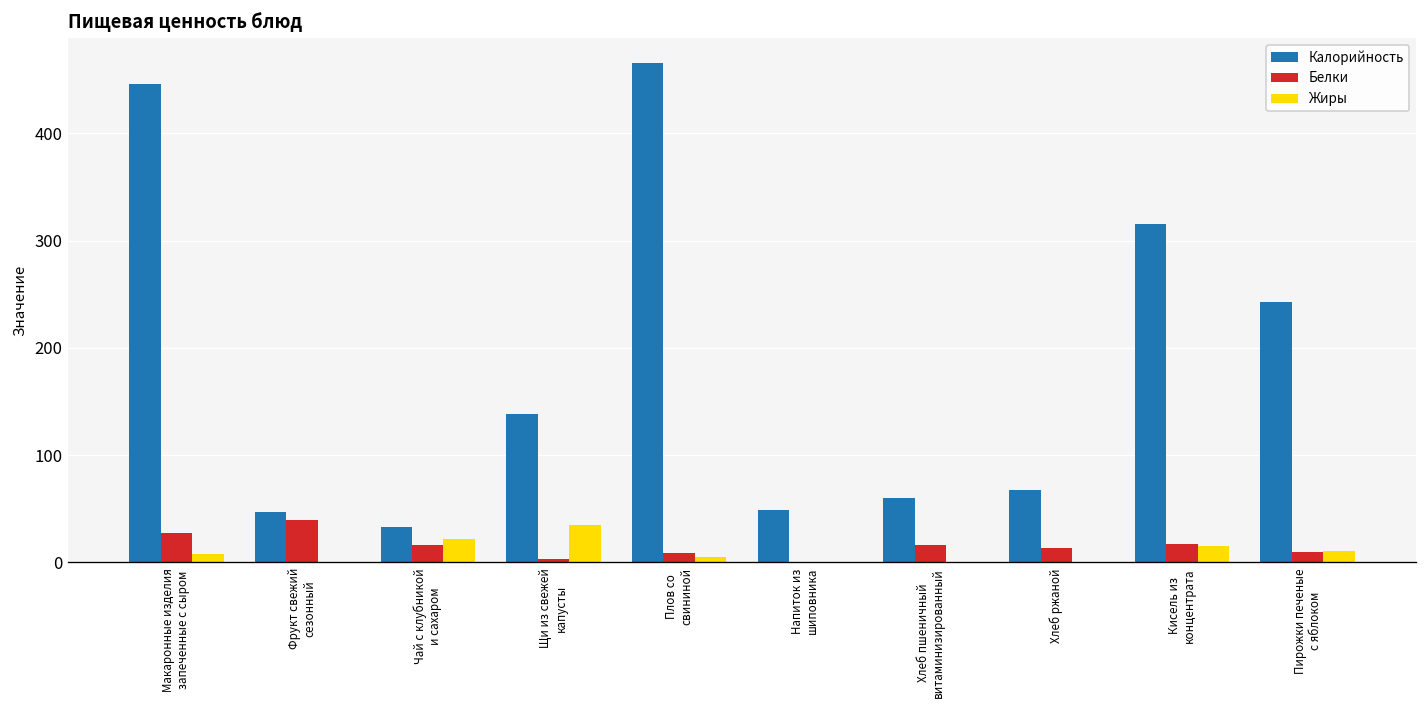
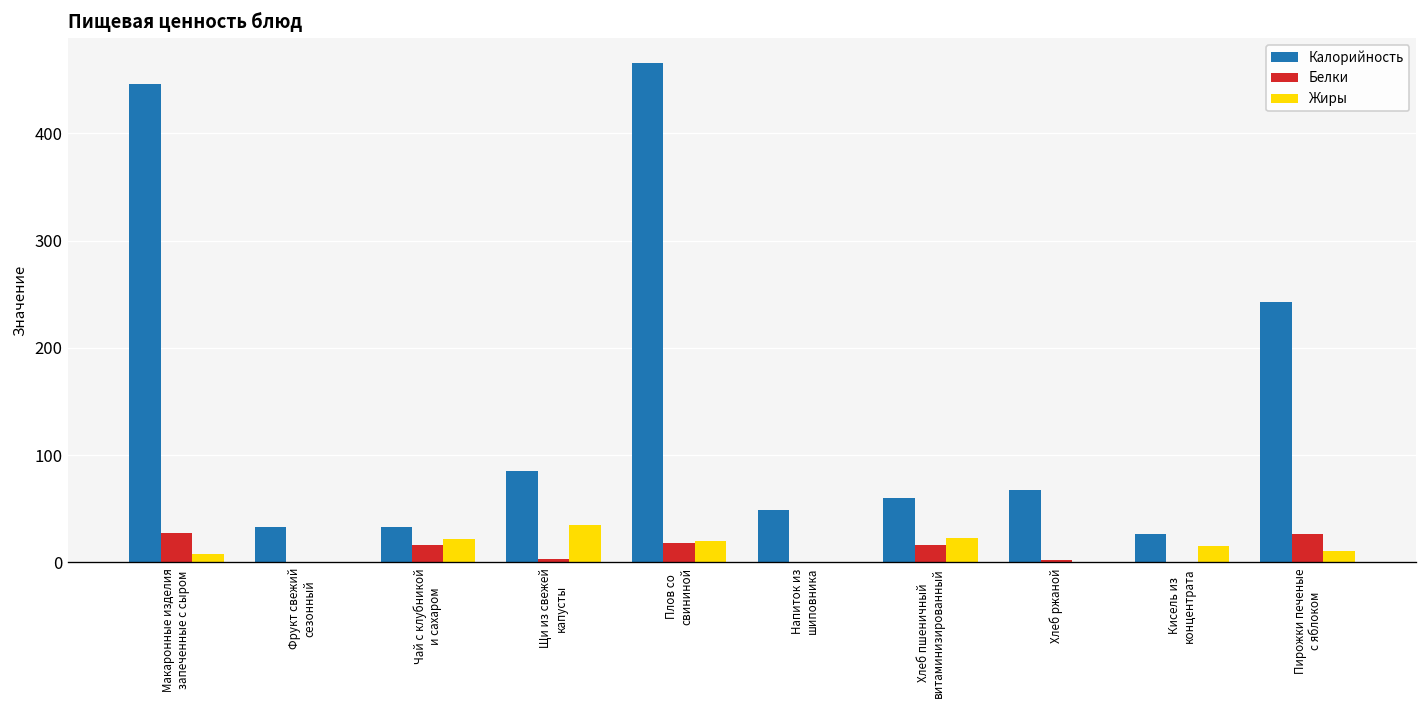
  {
    "Калорийность": {
      "Макаронные изделия запеченные с сыром": 450,
-     "Фрукт свежий сезонный": 50,
+     "Фрукт свежий сезонный": 30,
      "Чай с клубникой и сахаром": 30,
-     "Щи из свежей капусты": 140,
+     "Щи из свежей капусты": 90,
      "Плов со свининой": 470,
      "Напиток из шиповника": 50,
      "Хлеб пшеничный витаминизированный": 60,
      "Хлеб ржаной": 70,
-     "Кисель из концентрата": 320,
+     "Кисель из концентрата": 30,
      "Пирожки печеные с яблоком": 240
    },
    "Белки": {
      "Макаронные изделия запеченные с сыром": 30,
-     "Фрукт свежий сезонный": 40,
+     "Фрукт свежий сезонный": 0,
      "Чай с клубникой и сахаром": 20,
      "Щи из свежей капусты": 0,
-     "Плов со свининой": 10,
+     "Плов со свининой": 20,
      "Хлеб пшеничный витаминизированный": 20,
-     "Хлеб ржаной": 10,
-     "Кисель из концентрата": 20,
-     "Пирожки печеные с яблоком": 10
+     "Хлеб ржаной": 0,
+     "Кисель из концентрата": 0,
+     "Пирожки печеные с яблоком": 30
    },
    "Жиры": {
      "Макаронные изделия запеченные с сыром": 10,
      "Чай с клубникой и сахаром": 20,
      "Щи из свежей капусты": 30,
-     "Плов со свининой": 0,
-     "Хлеб пшеничный витаминизированный": 0,
+     "Плов со свининой": 20,
+     "Хлеб пшеничный витаминизированный": 20,
      "Кисель из концентрата": 20,
      "Пирожки печеные с яблоком": 10
    }
  }
